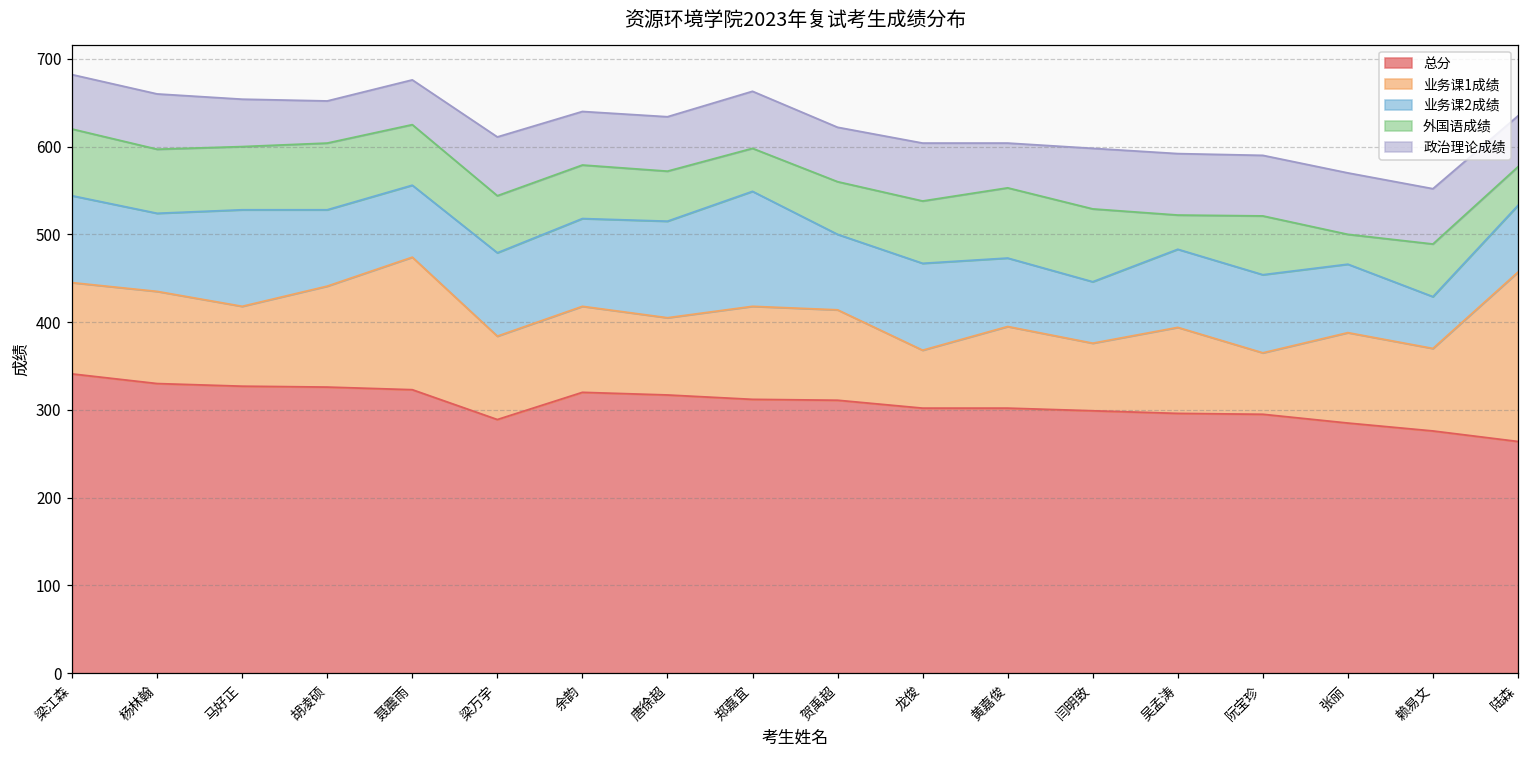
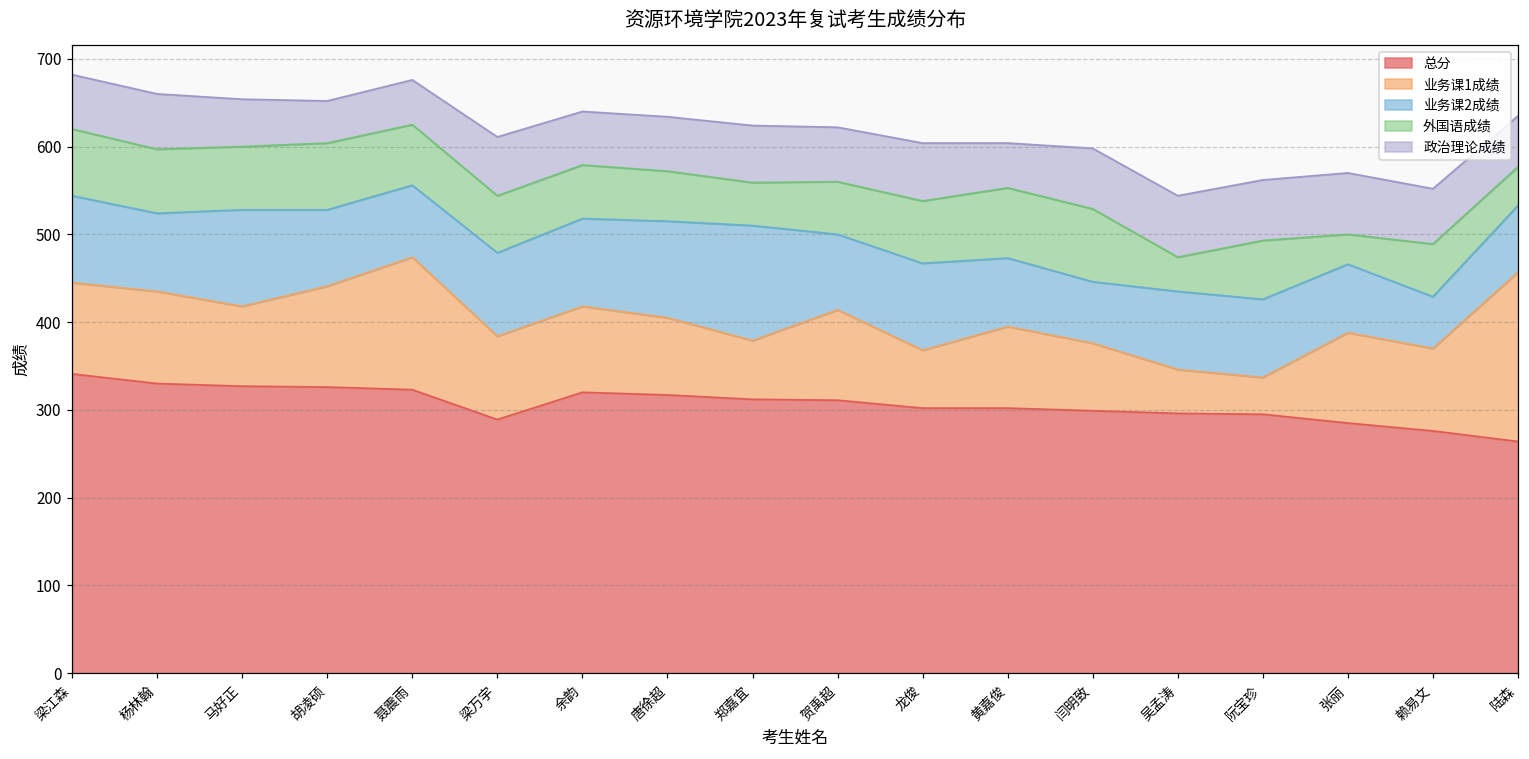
  {
    "总分": {
      "梁江森": 340,
      "杨林翰": 330,
      "马好正": 330,
      "胡凌硕": 330,
      "聂震雨": 320,
      "梁万宇": 290,
      "余韵": 320,
      "唐徐超": 320,
      "郑嘉宜": 310,
      "贺禹超": 310,
      "龙俊": 300,
      "黄嘉俊": 300,
      "闫明致": 300,
      "吴孟涛": 300,
      "阮宝珍": 300,
      "张丽": 290,
      "赖易文": 280,
      "陆森": 260
    },
    "业务课1成绩": {
      "梁江森": 100,
      "杨林翰": 110,
      "马好正": 90,
      "胡凌硕": 120,
      "聂震雨": 150,
      "梁万宇": 100,
      "余韵": 100,
      "唐徐超": 90,
-     "郑嘉宜": 110,
+     "郑嘉宜": 70,
      "贺禹超": 100,
      "龙俊": 70,
      "黄嘉俊": 90,
      "闫明致": 80,
-     "吴孟涛": 100,
-     "阮宝珍": 70,
+     "吴孟涛": 50,
+     "阮宝珍": 40,
      "张丽": 100,
      "赖易文": 90,
      "陆森": 190
    },
    "外国语成绩": {
      "梁江森": 80,
      "杨林翰": 70,
      "马好正": 70,
      "胡凌硕": 80,
      "聂震雨": 70,
      "梁万宇": 70,
      "余韵": 60,
      "唐徐超": 60,
      "郑嘉宜": 50,
      "贺禹超": 60,
      "龙俊": 70,
      "黄嘉俊": 80,
      "闫明致": 80,
      "吴孟涛": 40,
      "阮宝珍": 70,
      "张丽": 30,
      "赖易文": 60,
      "陆森": 40
    }
  }
